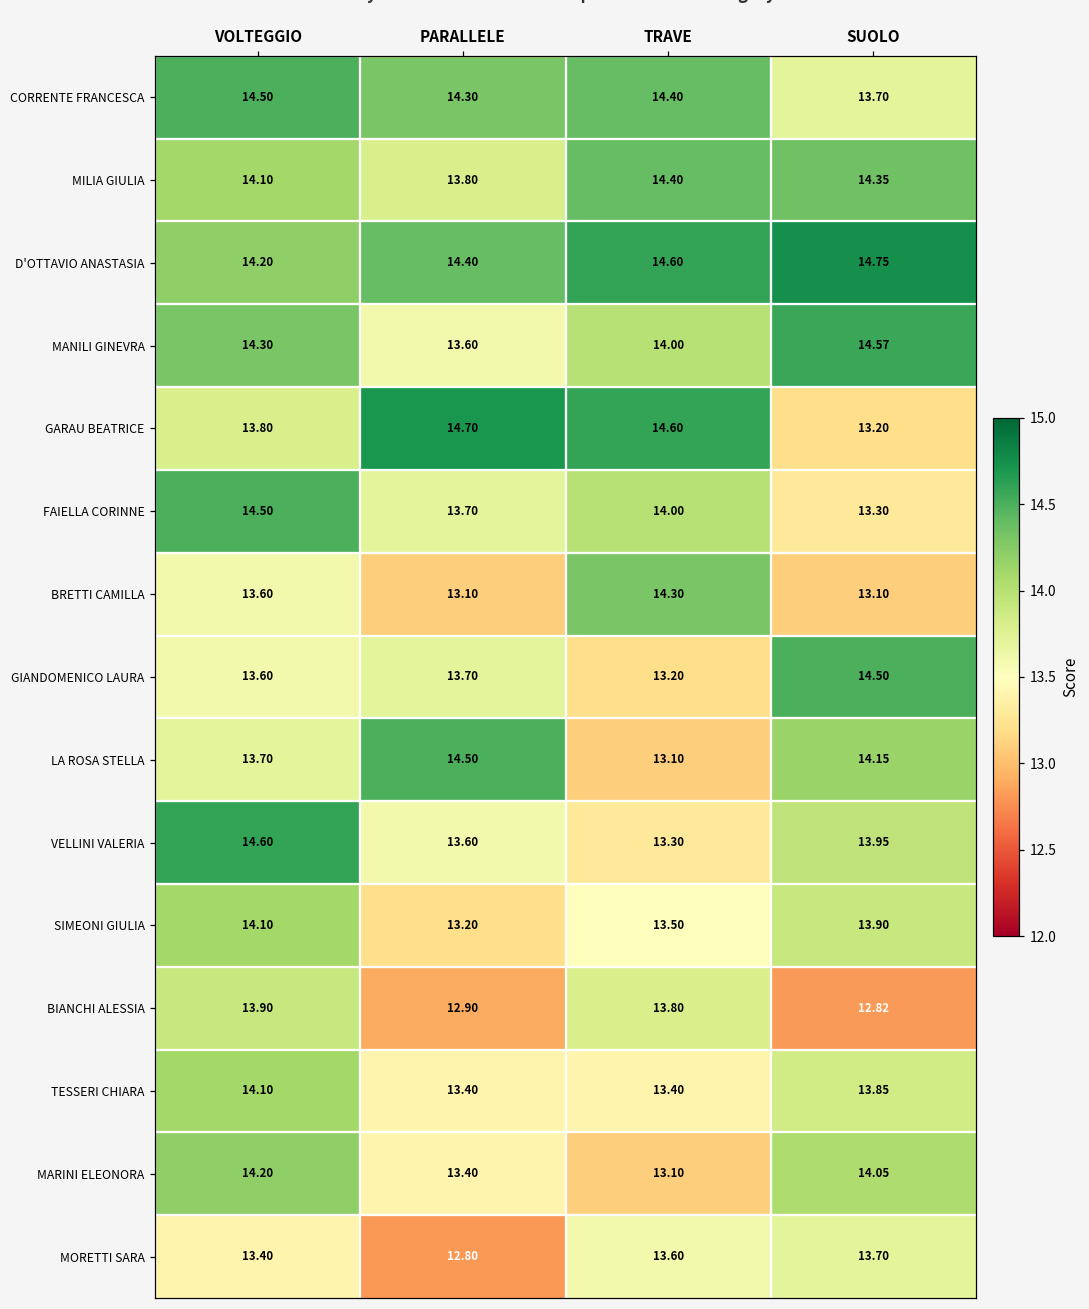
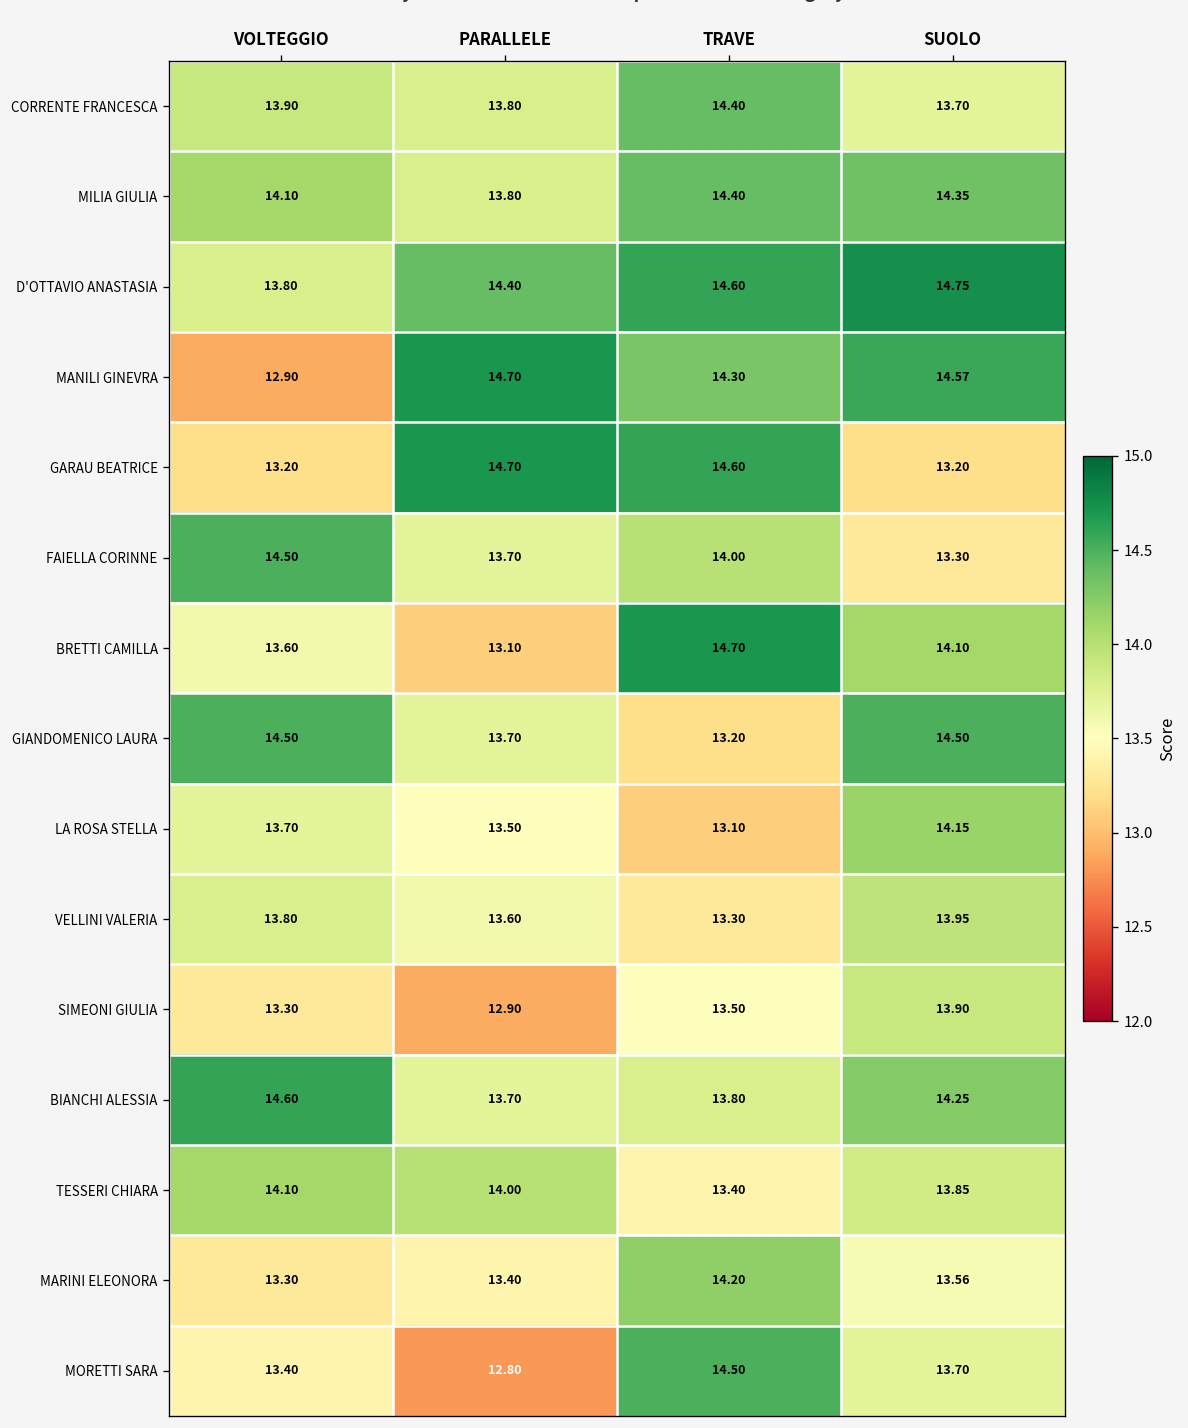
  {
    "CORRENTE FRANCESCA": {
-     "VOLTEGGIO": 14.50,
-     "PARALLELE": 14.30,
+     "VOLTEGGIO": 13.90,
+     "PARALLELE": 13.80,
      "TRAVE": 14.40,
      "SUOLO": 13.70
    },
    "MILIA GIULIA": {
      "VOLTEGGIO": 14.10,
      "PARALLELE": 13.80,
      "TRAVE": 14.40,
      "SUOLO": 14.35
    },
    "D'OTTAVIO ANASTASIA": {
-     "VOLTEGGIO": 14.20,
+     "VOLTEGGIO": 13.80,
      "PARALLELE": 14.40,
      "TRAVE": 14.60,
      "SUOLO": 14.75
    },
    "MANILI GINEVRA": {
-     "VOLTEGGIO": 14.30,
-     "PARALLELE": 13.60,
-     "TRAVE": 14.00,
+     "VOLTEGGIO": 12.90,
+     "PARALLELE": 14.70,
+     "TRAVE": 14.30,
      "SUOLO": 14.57
    },
    "GARAU BEATRICE": {
-     "VOLTEGGIO": 13.80,
+     "VOLTEGGIO": 13.20,
      "PARALLELE": 14.70,
      "TRAVE": 14.60,
      "SUOLO": 13.20
    },
    "FAIELLA CORINNE": {
      "VOLTEGGIO": 14.50,
      "PARALLELE": 13.70,
      "TRAVE": 14.00,
      "SUOLO": 13.30
    },
    "BRETTI CAMILLA": {
      "VOLTEGGIO": 13.60,
      "PARALLELE": 13.10,
-     "TRAVE": 14.30,
-     "SUOLO": 13.10
+     "TRAVE": 14.70,
+     "SUOLO": 14.10
    },
    "GIANDOMENICO LAURA": {
-     "VOLTEGGIO": 13.60,
+     "VOLTEGGIO": 14.50,
      "PARALLELE": 13.70,
      "TRAVE": 13.20,
      "SUOLO": 14.50
    },
    "LA ROSA STELLA": {
      "VOLTEGGIO": 13.70,
-     "PARALLELE": 14.50,
+     "PARALLELE": 13.50,
      "TRAVE": 13.10,
      "SUOLO": 14.15
    },
    "VELLINI VALERIA": {
-     "VOLTEGGIO": 14.60,
+     "VOLTEGGIO": 13.80,
      "PARALLELE": 13.60,
      "TRAVE": 13.30,
      "SUOLO": 13.95
    },
    "SIMEONI GIULIA": {
-     "VOLTEGGIO": 14.10,
-     "PARALLELE": 13.20,
+     "VOLTEGGIO": 13.30,
+     "PARALLELE": 12.90,
      "TRAVE": 13.50,
      "SUOLO": 13.90
    },
    "BIANCHI ALESSIA": {
-     "VOLTEGGIO": 13.90,
-     "PARALLELE": 12.90,
+     "VOLTEGGIO": 14.60,
+     "PARALLELE": 13.70,
      "TRAVE": 13.80,
-     "SUOLO": 12.82
+     "SUOLO": 14.25
    },
    "TESSERI CHIARA": {
      "VOLTEGGIO": 14.10,
-     "PARALLELE": 13.40,
+     "PARALLELE": 14.00,
      "TRAVE": 13.40,
      "SUOLO": 13.85
    },
    "MARINI ELEONORA": {
-     "VOLTEGGIO": 14.20,
+     "VOLTEGGIO": 13.30,
      "PARALLELE": 13.40,
-     "TRAVE": 13.10,
-     "SUOLO": 14.05
+     "TRAVE": 14.20,
+     "SUOLO": 13.56
    },
    "MORETTI SARA": {
      "VOLTEGGIO": 13.40,
      "PARALLELE": 12.80,
-     "TRAVE": 13.60,
+     "TRAVE": 14.50,
      "SUOLO": 13.70
    }
  }
